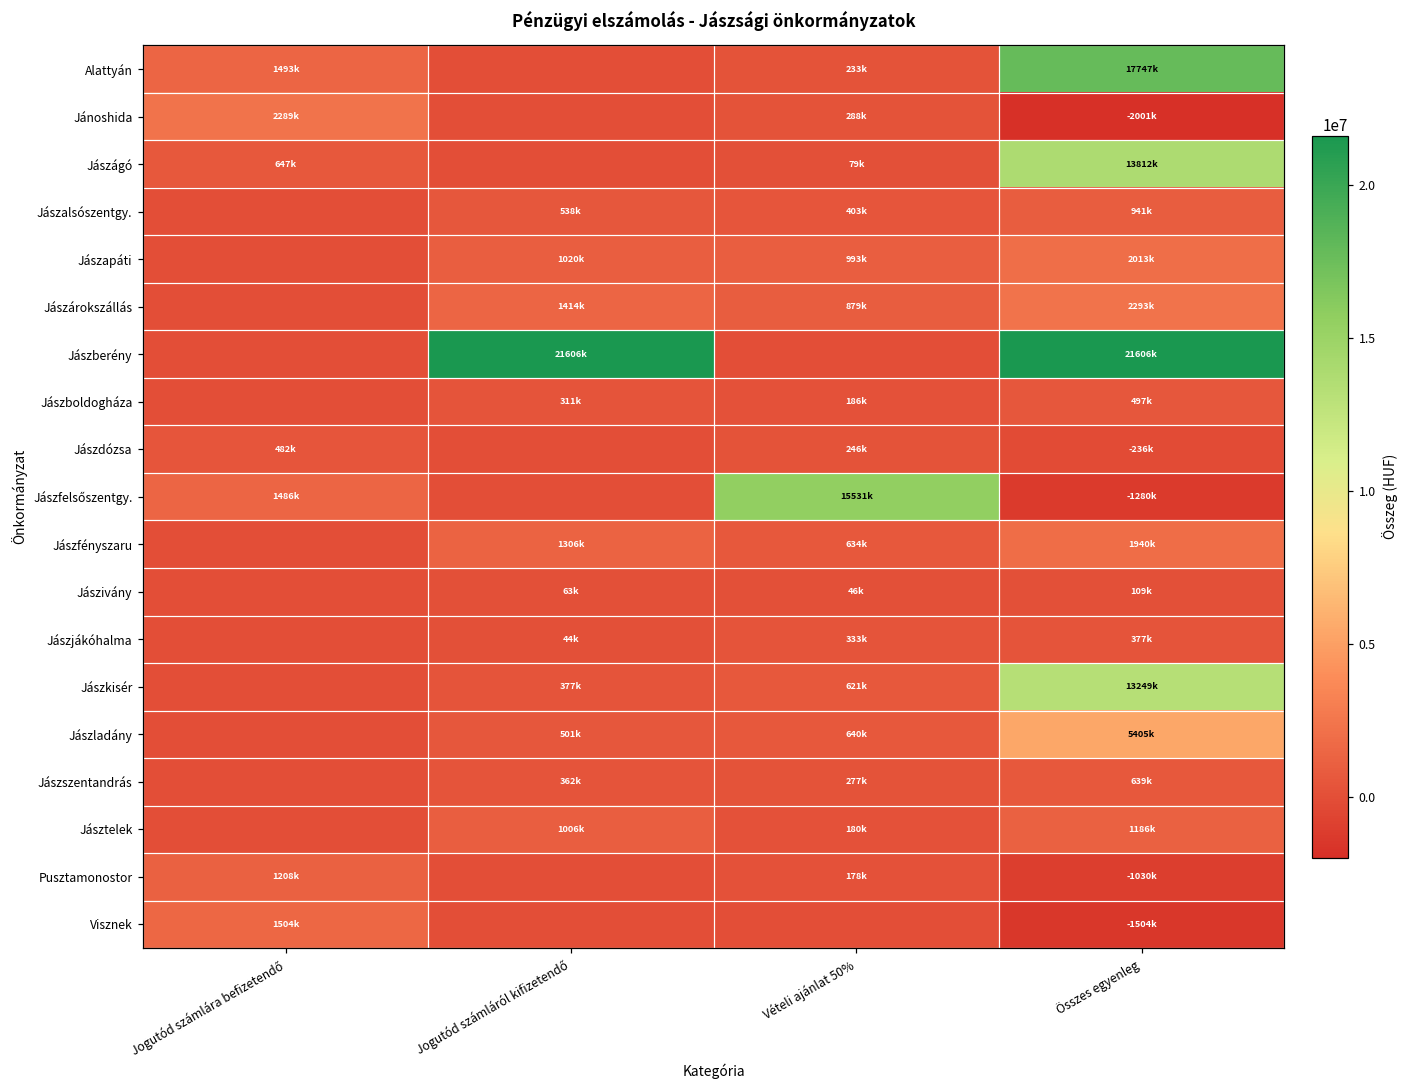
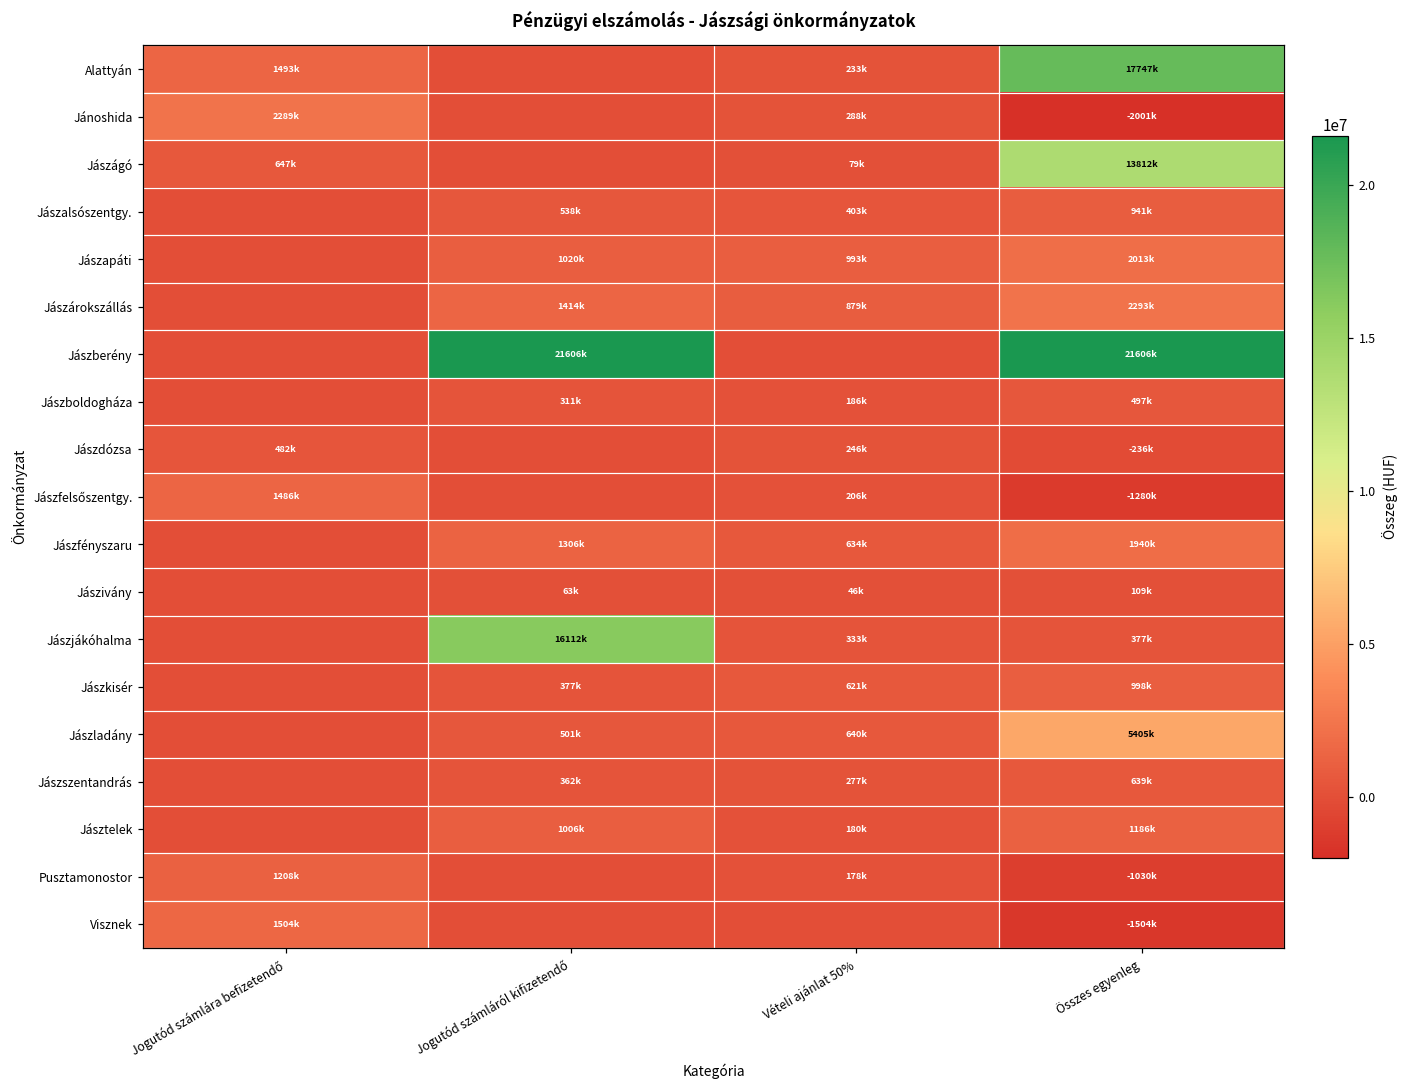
  {
    "Alattyán": {
      "Jogutód számlára befizetendő": "1493k",
      "Vételi ajánlat 50%": "233k",
      "Összes egyenleg": "17747k"
    },
    "Jánoshida": {
      "Jogutód számlára befizetendő": "2289k",
      "Vételi ajánlat 50%": "288k",
      "Összes egyenleg": "-2001k"
    },
    "Jászágó": {
      "Jogutód számlára befizetendő": "647k",
      "Vételi ajánlat 50%": "79k",
      "Összes egyenleg": "13812k"
    },
    "Jászalsószentgy.": {
      "Jogutód számláról kifizetendő": "538k",
      "Vételi ajánlat 50%": "403k",
      "Összes egyenleg": "941k"
    },
    "Jászapáti": {
      "Jogutód számláról kifizetendő": "1020k",
      "Vételi ajánlat 50%": "993k",
      "Összes egyenleg": "2013k"
    },
    "Jászárokszállás": {
      "Jogutód számláról kifizetendő": "1414k",
      "Vételi ajánlat 50%": "879k",
      "Összes egyenleg": "2293k"
    },
    "Jászberény": {
      "Jogutód számláról kifizetendő": "21606k",
      "Összes egyenleg": "21606k"
    },
    "Jászboldogháza": {
      "Jogutód számláról kifizetendő": "311k",
      "Vételi ajánlat 50%": "186k",
      "Összes egyenleg": "497k"
    },
    "Jászdózsa": {
      "Jogutód számlára befizetendő": "482k",
      "Vételi ajánlat 50%": "246k",
      "Összes egyenleg": "-236k"
    },
    "Jászfelsőszentgy.": {
      "Jogutód számlára befizetendő": "1486k",
-     "Vételi ajánlat 50%": "15531k",
+     "Vételi ajánlat 50%": "206k",
      "Összes egyenleg": "-1280k"
    },
    "Jászfényszaru": {
      "Jogutód számláról kifizetendő": "1306k",
      "Vételi ajánlat 50%": "634k",
      "Összes egyenleg": "1940k"
    },
    "Jászivány": {
      "Jogutód számláról kifizetendő": "63k",
      "Vételi ajánlat 50%": "46k",
      "Összes egyenleg": "109k"
    },
    "Jászjákóhalma": {
-     "Jogutód számláról kifizetendő": "44k",
+     "Jogutód számláról kifizetendő": "16112k",
      "Vételi ajánlat 50%": "333k",
      "Összes egyenleg": "377k"
    },
    "Jászkisér": {
      "Jogutód számláról kifizetendő": "377k",
      "Vételi ajánlat 50%": "621k",
-     "Összes egyenleg": "13249k"
+     "Összes egyenleg": "998k"
    },
    "Jászladány": {
      "Jogutód számláról kifizetendő": "501k",
      "Vételi ajánlat 50%": "640k",
      "Összes egyenleg": "5405k"
    },
    "Jászszentandrás": {
      "Jogutód számláról kifizetendő": "362k",
      "Vételi ajánlat 50%": "277k",
      "Összes egyenleg": "639k"
    },
    "Jásztelek": {
      "Jogutód számláról kifizetendő": "1006k",
      "Vételi ajánlat 50%": "180k",
      "Összes egyenleg": "1186k"
    },
    "Pusztamonostor": {
      "Jogutód számlára befizetendő": "1208k",
      "Vételi ajánlat 50%": "178k",
      "Összes egyenleg": "-1030k"
    },
    "Visznek": {
      "Jogutód számlára befizetendő": "1504k",
      "Összes egyenleg": "-1504k"
    }
  }
